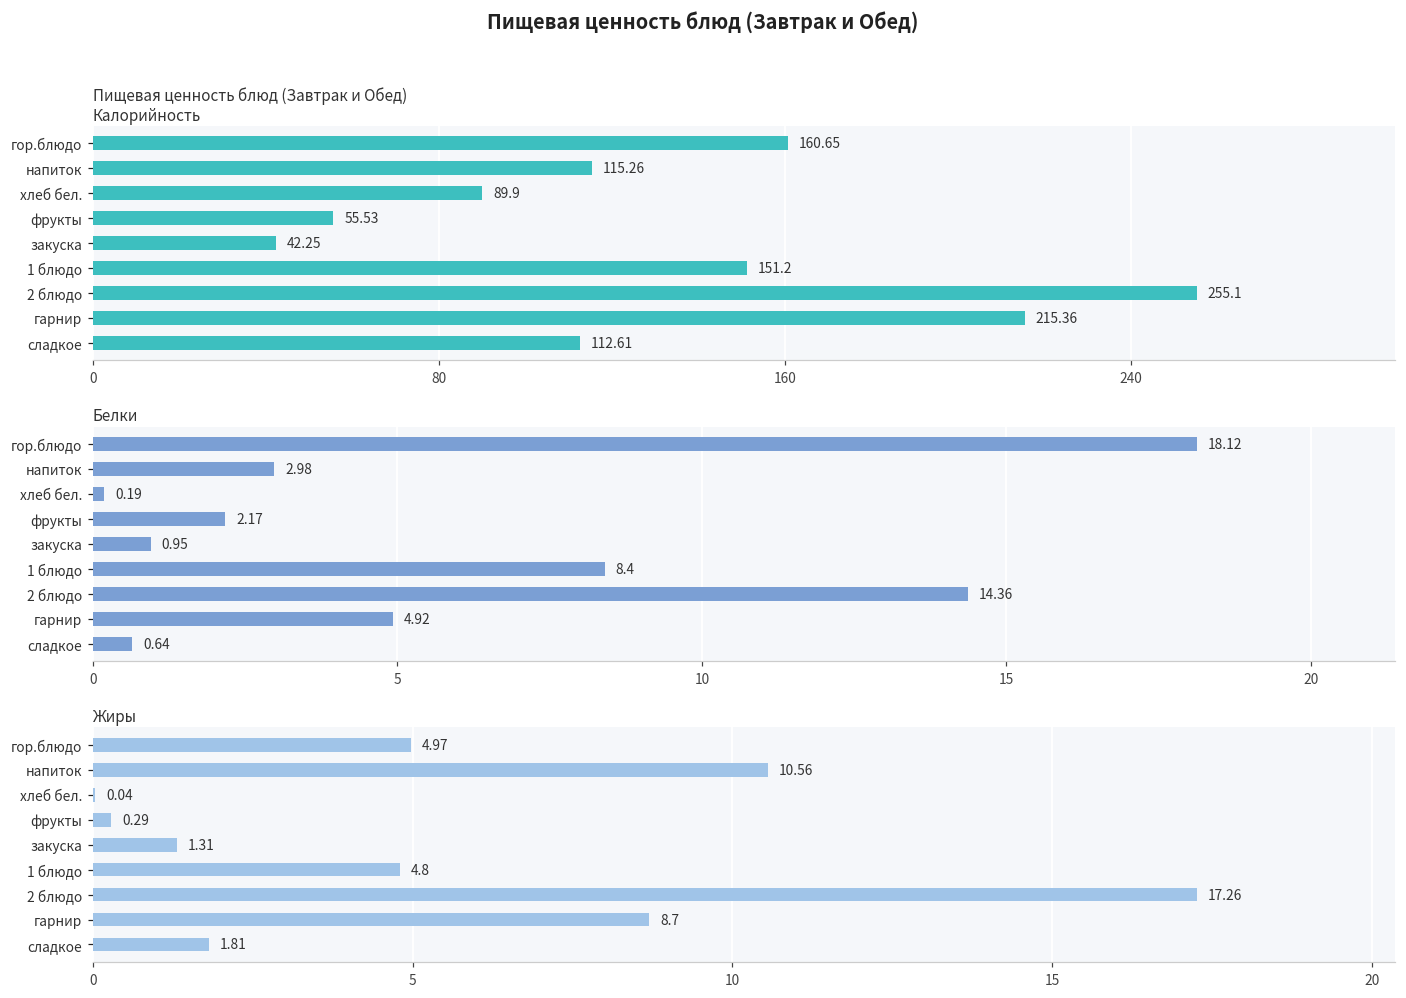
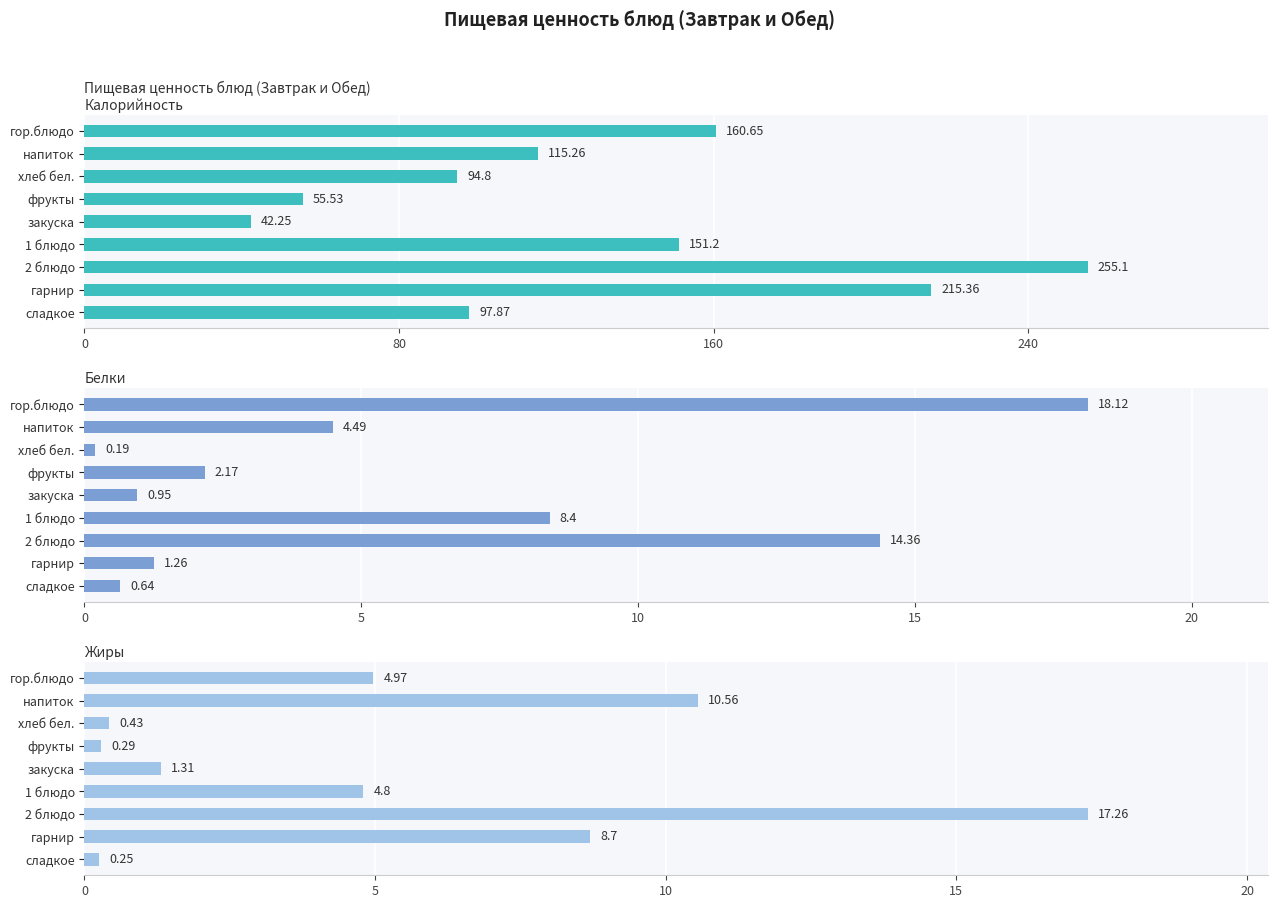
  {
    "Пищевая ценность блюд (Завтрак и Обед) Калорийность": {
      "гор.блюдо": 160.65,
      "напиток": 115.26,
-     "хлеб бел.": 89.9,
+     "хлеб бел.": 94.8,
      "фрукты": 55.53,
      "закуска": 42.25,
      "1 блюдо": 151.2,
      "2 блюдо": 255.1,
      "гарнир": 215.36,
-     "сладкое": 112.61
+     "сладкое": 97.87
    },
    "Белки": {
      "гор.блюдо": 18.12,
-     "напиток": 2.98,
+     "напиток": 4.49,
      "хлеб бел.": 0.19,
      "фрукты": 2.17,
      "закуска": 0.95,
      "1 блюдо": 8.4,
      "2 блюдо": 14.36,
-     "гарнир": 4.92,
+     "гарнир": 1.26,
      "сладкое": 0.64
    },
    "Жиры": {
      "гор.блюдо": 4.97,
      "напиток": 10.56,
-     "хлеб бел.": 0.04,
+     "хлеб бел.": 0.43,
      "фрукты": 0.29,
      "закуска": 1.31,
      "1 блюдо": 4.8,
      "2 блюдо": 17.26,
      "гарнир": 8.7,
-     "сладкое": 1.81
+     "сладкое": 0.25
    }
  }
